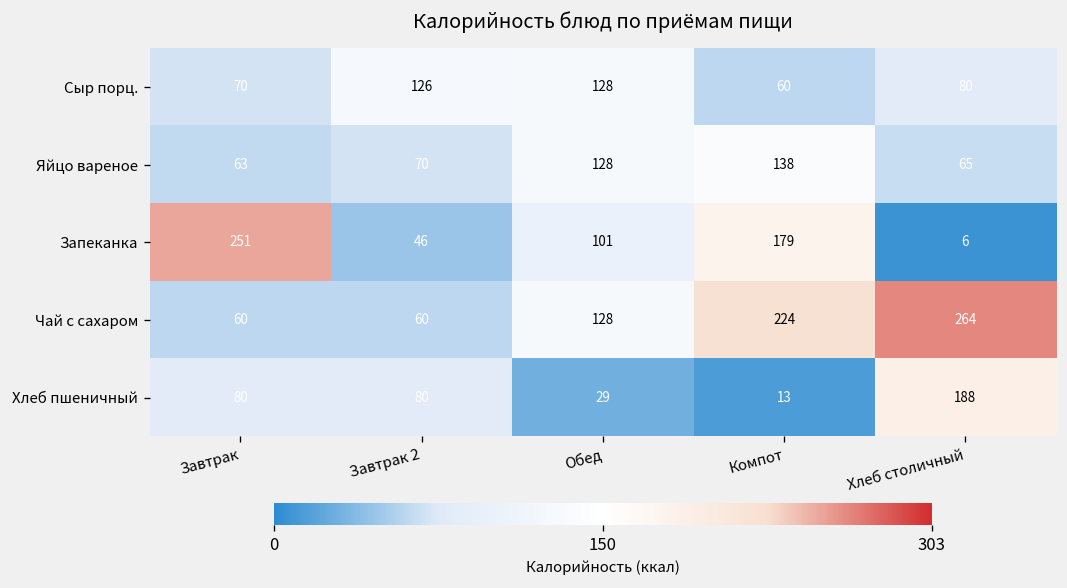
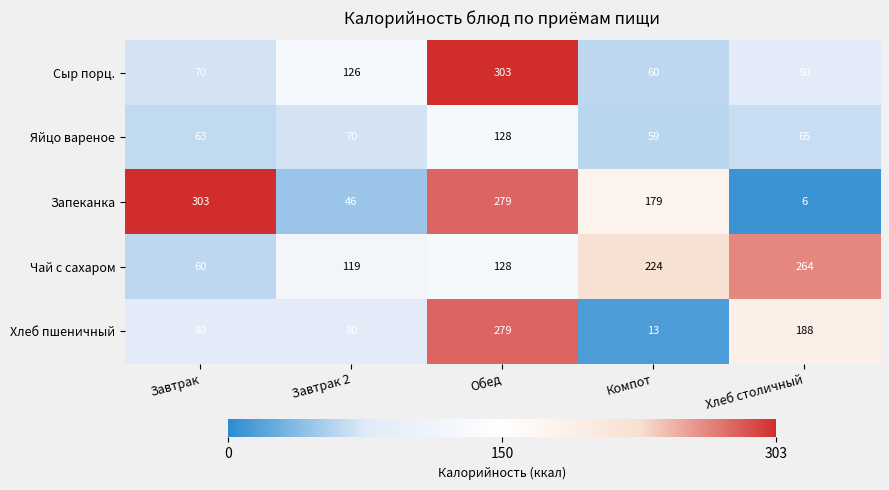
  {
    "Сыр порц.": {
      "Завтрак 2": 126,
-     "Обед": 128,
+     "Обед": 303,
      "Компот": 60
    },
    "Яйцо вареное": {
      "Завтрак": 63,
      "Обед": 128,
-     "Компот": 138,
+     "Компот": 59,
      "Хлеб столичный": 65
    },
    "Запеканка": {
-     "Завтрак": 251,
+     "Завтрак": 303,
      "Завтрак 2": 46,
-     "Обед": 101,
+     "Обед": 279,
      "Компот": 179,
      "Хлеб столичный": 6
    },
    "Чай с сахаром": {
      "Завтрак": 60,
-     "Завтрак 2": 60,
+     "Завтрак 2": 119,
      "Обед": 128,
      "Компот": 224,
      "Хлеб столичный": 264
    },
    "Хлеб пшеничный": {
-     "Обед": 29,
+     "Обед": 279,
      "Компот": 13,
      "Хлеб столичный": 188
    }
  }
